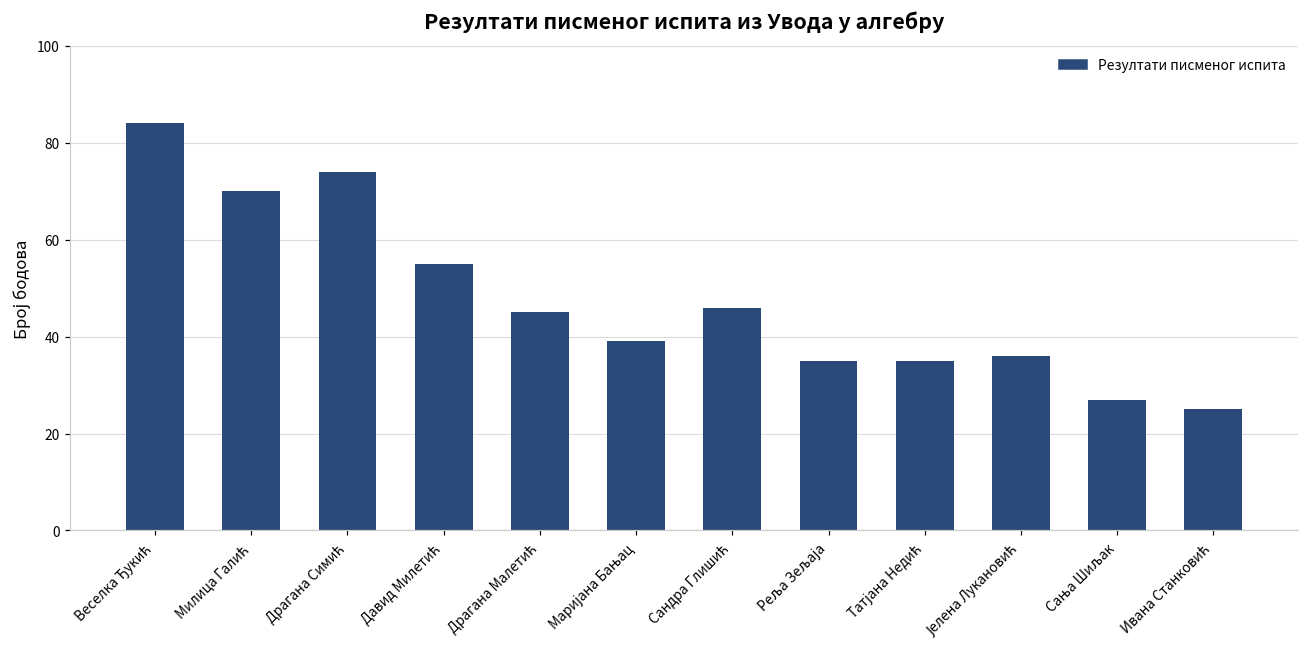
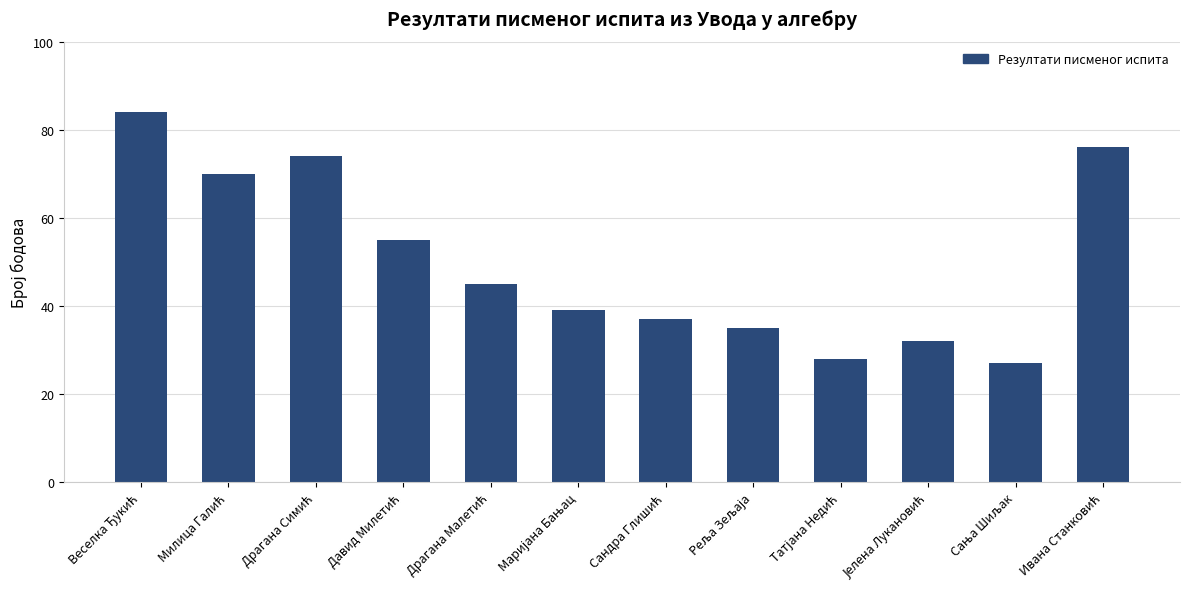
  {
    "Веселка Ђукић": 84,
    "Милица Галић": 70,
    "Драгана Симић": 74,
    "Давид Милетић": 55,
    "Драгана Малетић": 45,
    "Маријана Бањац": 39,
-   "Сандра Глишић": 46,
+   "Сандра Глишић": 37,
    "Реља Зељаја": 35,
-   "Татјана Недић": 35,
-   "Јелена Лукановић": 36,
+   "Татјана Недић": 28,
+   "Јелена Лукановић": 32,
    "Сања Шиљак": 27,
-   "Ивана Станковић": 25
+   "Ивана Станковић": 76
  }
